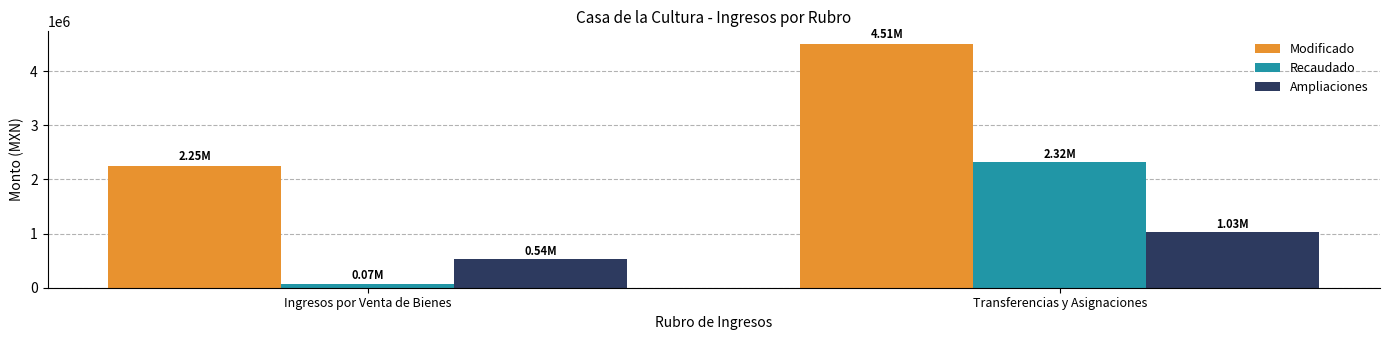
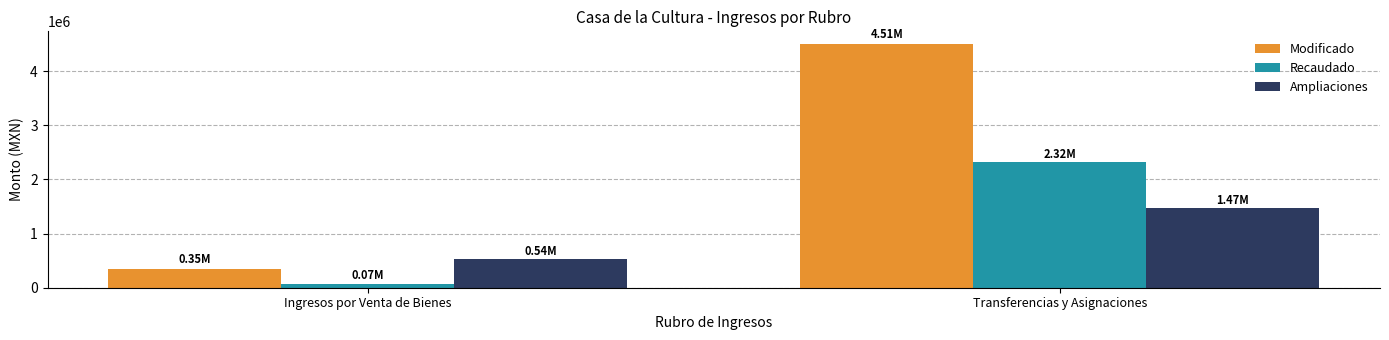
  {
    "Modificado": {
-     "Ingresos por Venta de Bienes": "2.25M",
+     "Ingresos por Venta de Bienes": "0.35M",
      "Transferencias y Asignaciones": "4.51M"
    },
    "Recaudado": {
      "Ingresos por Venta de Bienes": "0.07M",
      "Transferencias y Asignaciones": "2.32M"
    },
    "Ampliaciones": {
      "Ingresos por Venta de Bienes": "0.54M",
-     "Transferencias y Asignaciones": "1.03M"
+     "Transferencias y Asignaciones": "1.47M"
    }
  }
